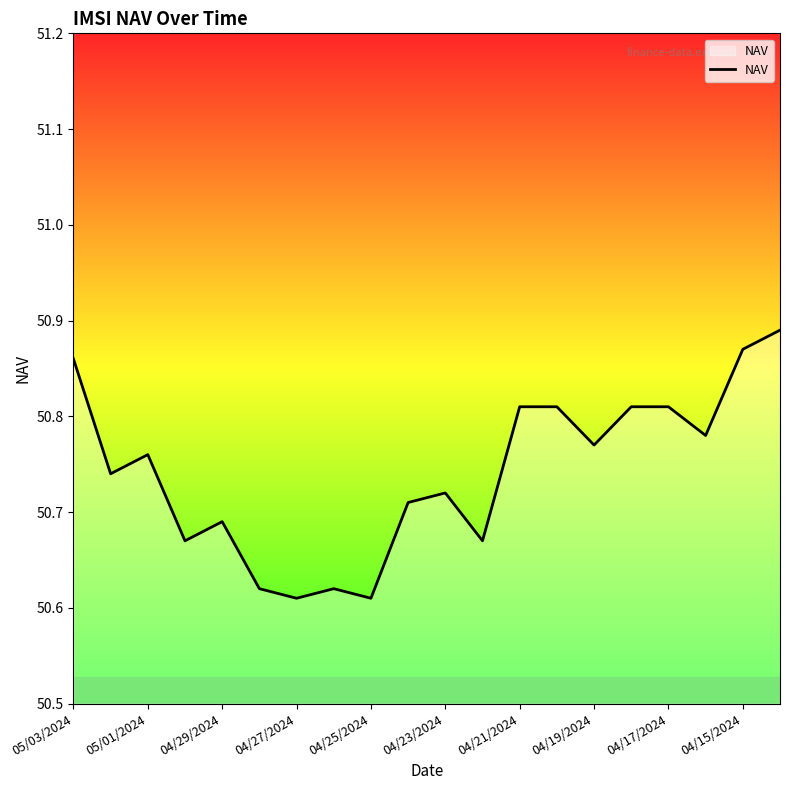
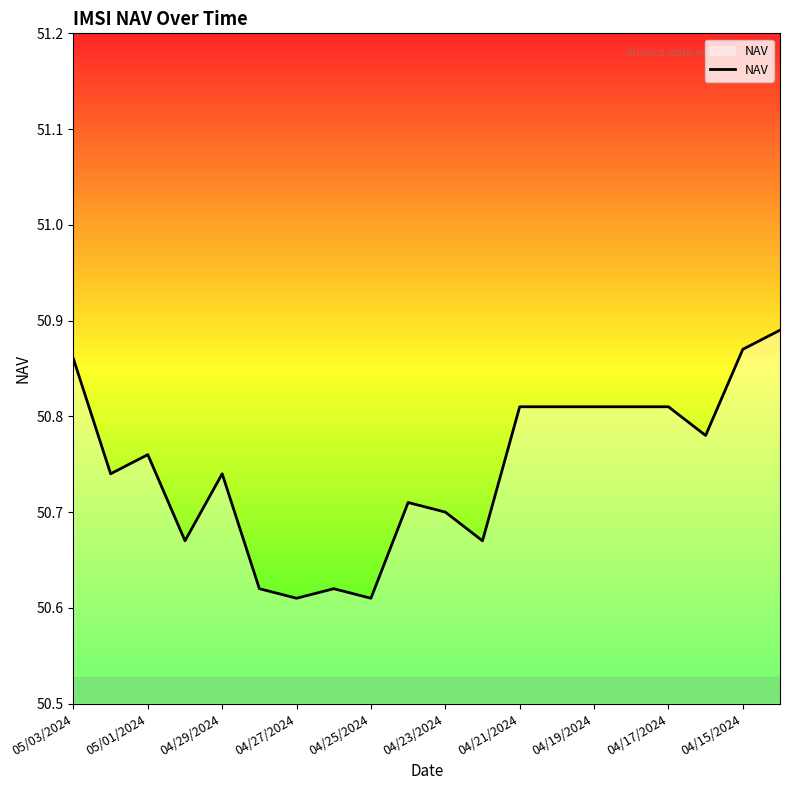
  {
    "05/03/2024": 50.86,
    "05/01/2024": 50.76,
-   "04/29/2024": 50.69,
+   "04/29/2024": 50.74,
    "04/27/2024": 50.61,
    "04/25/2024": 50.61,
-   "04/23/2024": 50.72,
+   "04/23/2024": 50.70,
    "04/21/2024": 50.81,
-   "04/19/2024": 50.77,
+   "04/19/2024": 50.81,
    "04/17/2024": 50.81,
    "04/15/2024": 50.87
  }
